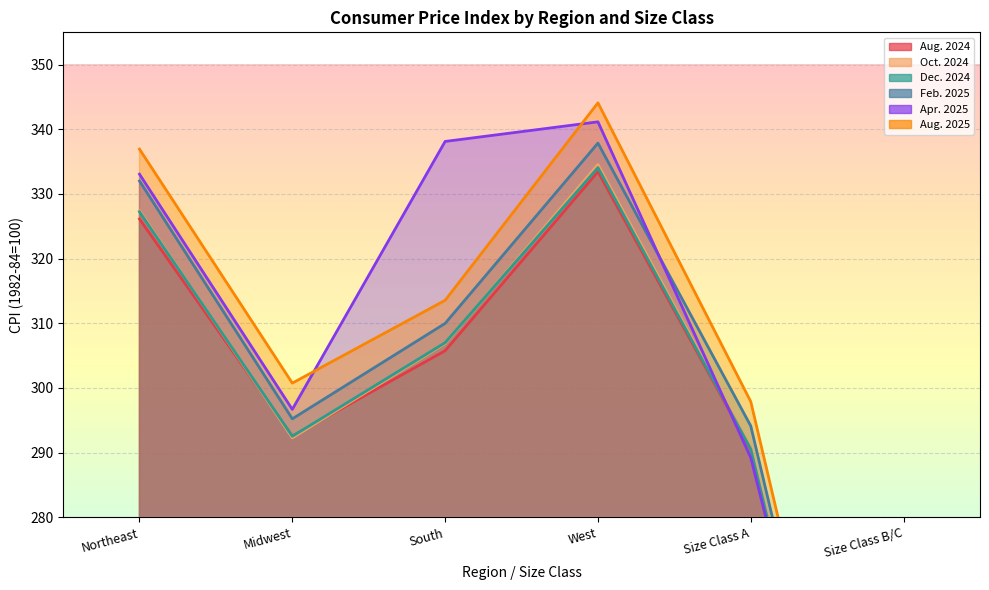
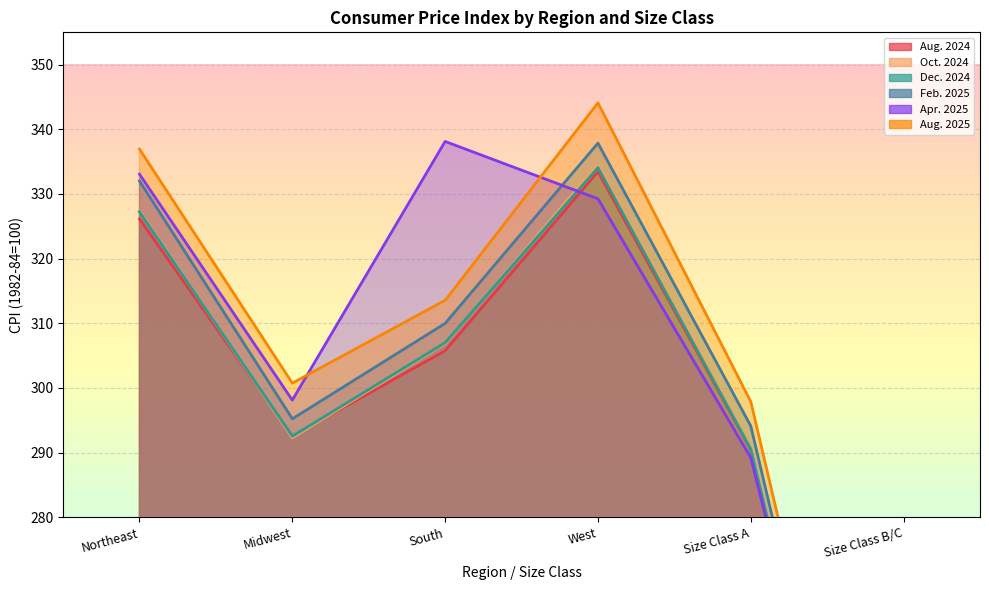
  {
    "Apr. 2025": {
      "Northeast": 333,
-     "Midwest": 297,
+     "Midwest": 298,
      "South": 338,
-     "West": 341,
+     "West": 329,
      "Size Class A": 289
    }
  }
